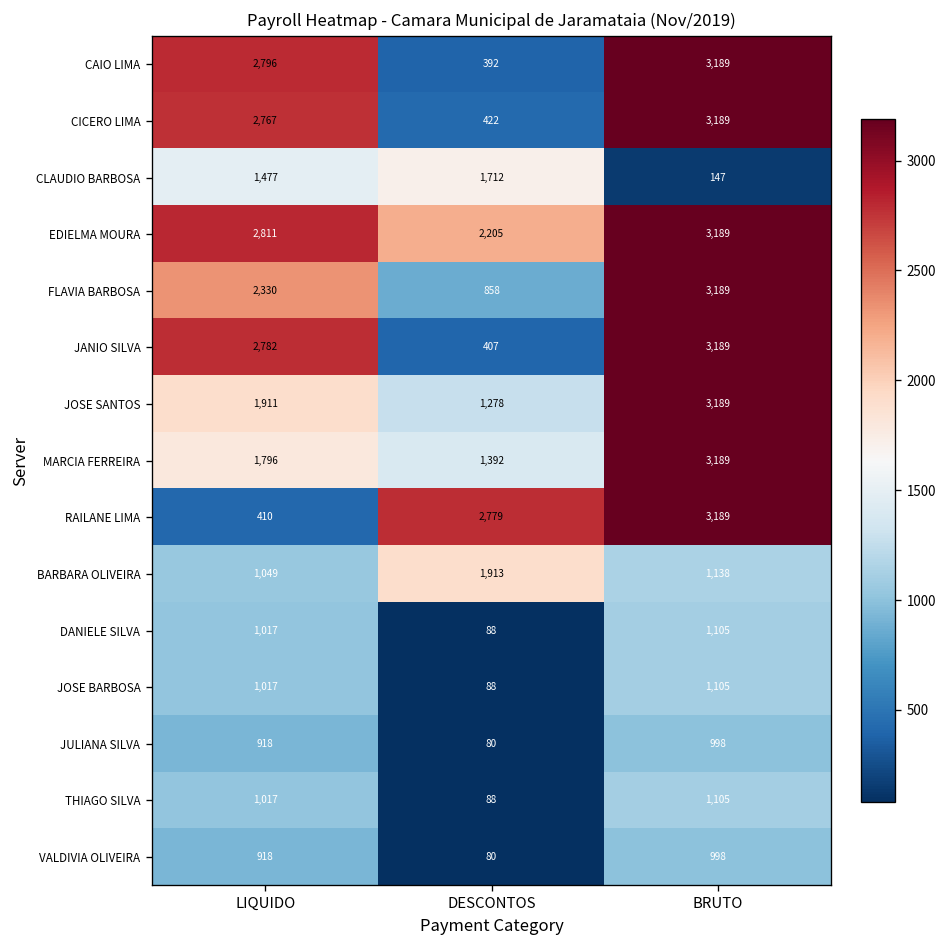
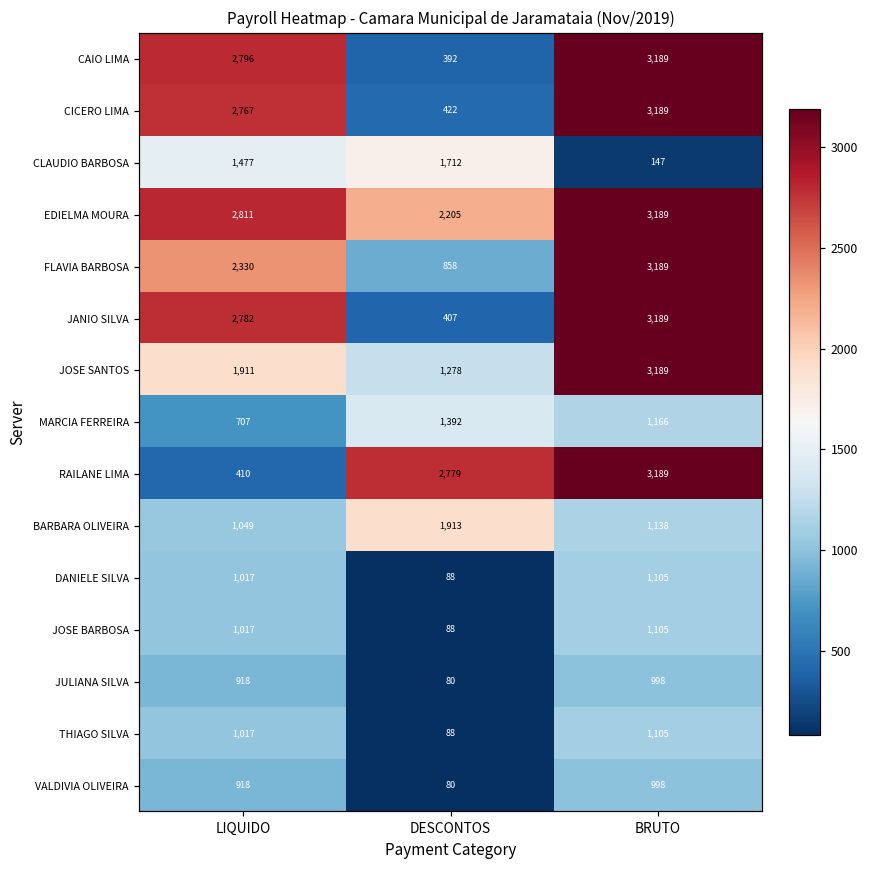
  {
    "CAIO LIMA": {
      "LIQUIDO": "2,796",
      "DESCONTOS": "392",
      "BRUTO": "3,189"
    },
    "CICERO LIMA": {
      "LIQUIDO": "2,767",
      "DESCONTOS": "422",
      "BRUTO": "3,189"
    },
    "CLAUDIO BARBOSA": {
      "LIQUIDO": "1,477",
      "DESCONTOS": "1,712",
      "BRUTO": "147"
    },
    "EDIELMA MOURA": {
      "LIQUIDO": "2,811",
      "DESCONTOS": "2,205",
      "BRUTO": "3,189"
    },
    "FLAVIA BARBOSA": {
      "LIQUIDO": "2,330",
      "DESCONTOS": "858",
      "BRUTO": "3,189"
    },
    "JANIO SILVA": {
      "LIQUIDO": "2,782",
      "DESCONTOS": "407",
      "BRUTO": "3,189"
    },
    "JOSE SANTOS": {
      "LIQUIDO": "1,911",
      "DESCONTOS": "1,278",
      "BRUTO": "3,189"
    },
    "MARCIA FERREIRA": {
-     "LIQUIDO": "1,796",
+     "LIQUIDO": "707",
      "DESCONTOS": "1,392",
-     "BRUTO": "3,189"
+     "BRUTO": "1,166"
    },
    "RAILANE LIMA": {
      "LIQUIDO": "410",
      "DESCONTOS": "2,779",
      "BRUTO": "3,189"
    },
    "BARBARA OLIVEIRA": {
      "LIQUIDO": "1,049",
      "DESCONTOS": "1,913",
      "BRUTO": "1,138"
    },
    "DANIELE SILVA": {
      "LIQUIDO": "1,017",
      "DESCONTOS": "88",
      "BRUTO": "1,105"
    },
    "JOSE BARBOSA": {
      "LIQUIDO": "1,017",
      "DESCONTOS": "88",
      "BRUTO": "1,105"
    },
    "JULIANA SILVA": {
      "LIQUIDO": "918",
      "DESCONTOS": "80",
      "BRUTO": "998"
    },
    "THIAGO SILVA": {
      "LIQUIDO": "1,017",
      "DESCONTOS": "88",
      "BRUTO": "1,105"
    },
    "VALDIVIA OLIVEIRA": {
      "LIQUIDO": "918",
      "DESCONTOS": "80",
      "BRUTO": "998"
    }
  }
